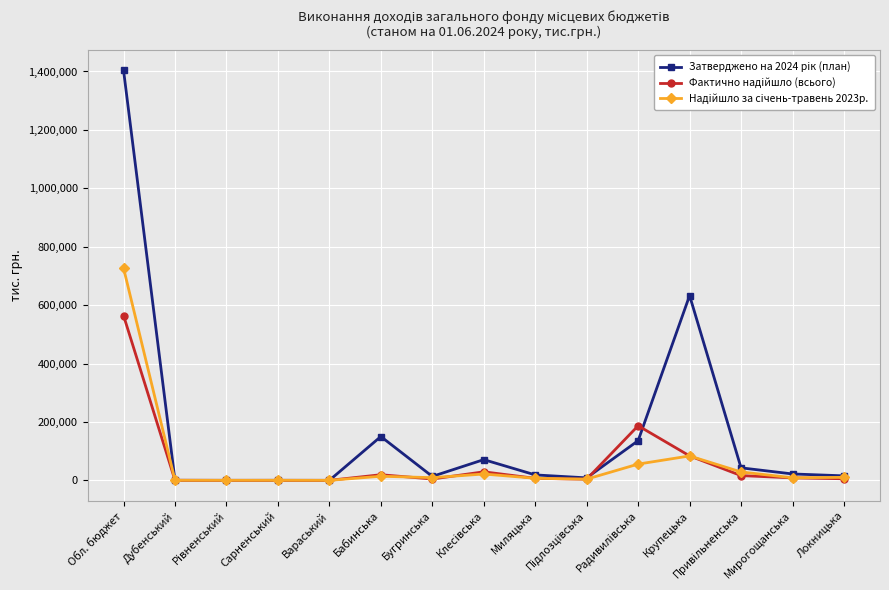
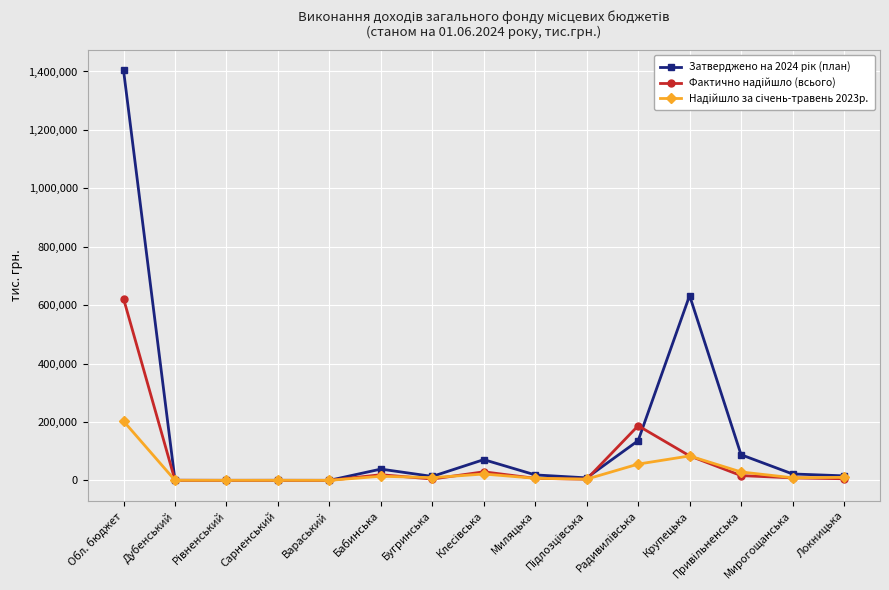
  {
    "Затверджено на 2024 рік (план)": {
      "Обл. бюджет": "1,400,000",
-     "Бабинська": "150,000",
+     "Бабинська": "40,000",
      "Клесівська": "70,000",
      "Миляцька": "20,000",
      "Радивилівська": "140,000",
      "Крупецька": "630,000",
-     "Привільненська": "40,000",
+     "Привільненська": "90,000",
      "Мирогощанська": "20,000"
    },
    "Фактично надійшло (всього)": {
-     "Обл. бюджет": "560,000",
+     "Обл. бюджет": "620,000",
      "Радивилівська": "190,000",
      "Привільненська": "20,000"
    },
    "Надійшло за січень-травень 2023р.": {
-     "Обл. бюджет": "730,000",
+     "Обл. бюджет": "200,000",
      "Радивилівська": "60,000",
      "Привільненська": "30,000"
    }
  }
